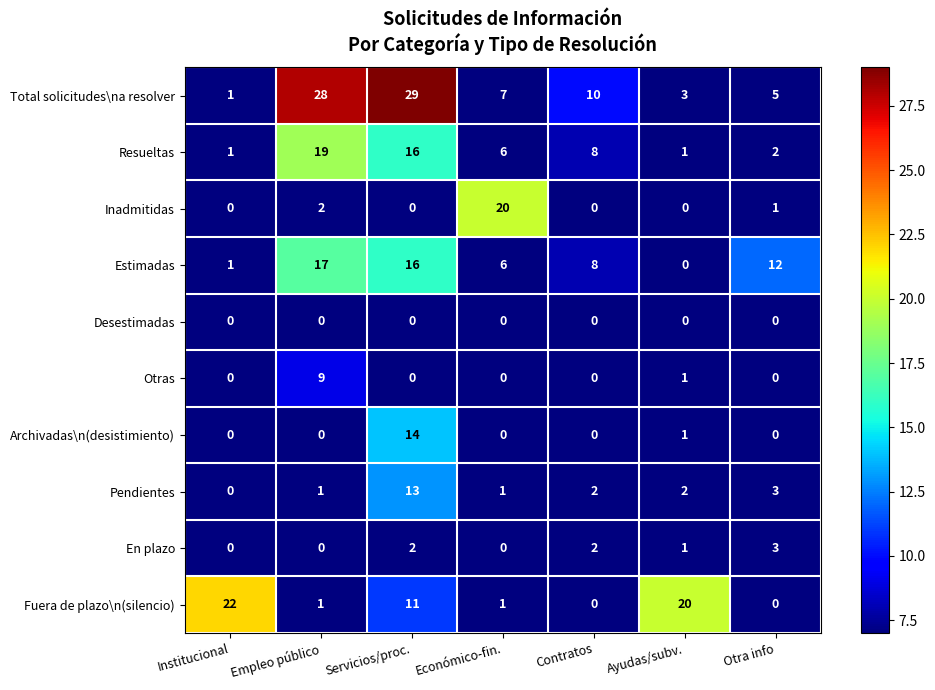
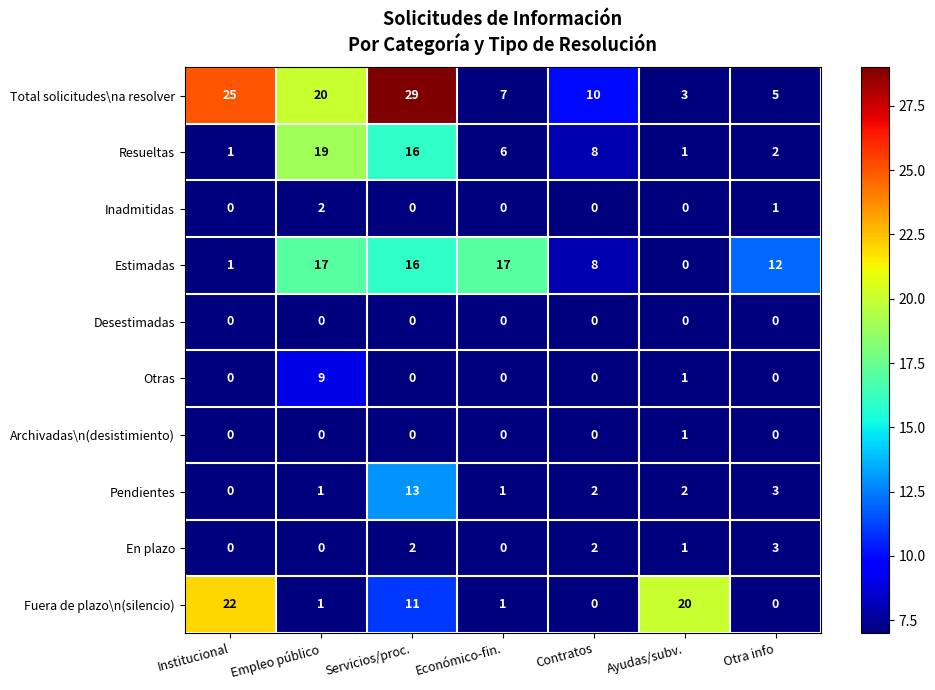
  {
    "Total solicitudes\\na resolver": {
-     "Institucional": 1,
-     "Empleo público": 28,
+     "Institucional": 25,
+     "Empleo público": 20,
      "Servicios/proc.": 29,
      "Económico-fin.": 7,
      "Contratos": 10,
      "Ayudas/subv.": 3,
      "Otra info": 5
    },
    "Resueltas": {
      "Institucional": 1,
      "Empleo público": 19,
      "Servicios/proc.": 16,
      "Económico-fin.": 6,
      "Contratos": 8,
      "Ayudas/subv.": 1,
      "Otra info": 2
    },
    "Inadmitidas": {
      "Institucional": 0,
      "Empleo público": 2,
      "Servicios/proc.": 0,
-     "Económico-fin.": 20,
+     "Económico-fin.": 0,
      "Contratos": 0,
      "Ayudas/subv.": 0,
      "Otra info": 1
    },
    "Estimadas": {
      "Institucional": 1,
      "Empleo público": 17,
      "Servicios/proc.": 16,
-     "Económico-fin.": 6,
+     "Económico-fin.": 17,
      "Contratos": 8,
      "Ayudas/subv.": 0,
      "Otra info": 12
    },
    "Desestimadas": {
      "Institucional": 0,
      "Empleo público": 0,
      "Servicios/proc.": 0,
      "Económico-fin.": 0,
      "Contratos": 0,
      "Ayudas/subv.": 0,
      "Otra info": 0
    },
    "Otras": {
      "Institucional": 0,
      "Empleo público": 9,
      "Servicios/proc.": 0,
      "Económico-fin.": 0,
      "Contratos": 0,
      "Ayudas/subv.": 1,
      "Otra info": 0
    },
    "Archivadas\\n(desistimiento)": {
      "Institucional": 0,
      "Empleo público": 0,
-     "Servicios/proc.": 14,
+     "Servicios/proc.": 0,
      "Económico-fin.": 0,
      "Contratos": 0,
      "Ayudas/subv.": 1,
      "Otra info": 0
    },
    "Pendientes": {
      "Institucional": 0,
      "Empleo público": 1,
      "Servicios/proc.": 13,
      "Económico-fin.": 1,
      "Contratos": 2,
      "Ayudas/subv.": 2,
      "Otra info": 3
    },
    "En plazo": {
      "Institucional": 0,
      "Empleo público": 0,
      "Servicios/proc.": 2,
      "Económico-fin.": 0,
      "Contratos": 2,
      "Ayudas/subv.": 1,
      "Otra info": 3
    },
    "Fuera de plazo\\n(silencio)": {
      "Institucional": 22,
      "Empleo público": 1,
      "Servicios/proc.": 11,
      "Económico-fin.": 1,
      "Contratos": 0,
      "Ayudas/subv.": 20,
      "Otra info": 0
    }
  }
